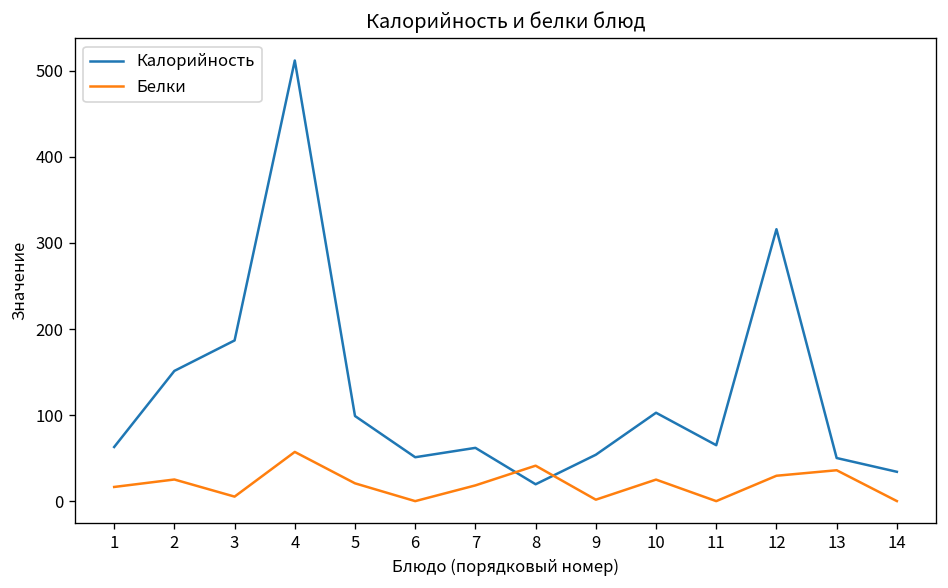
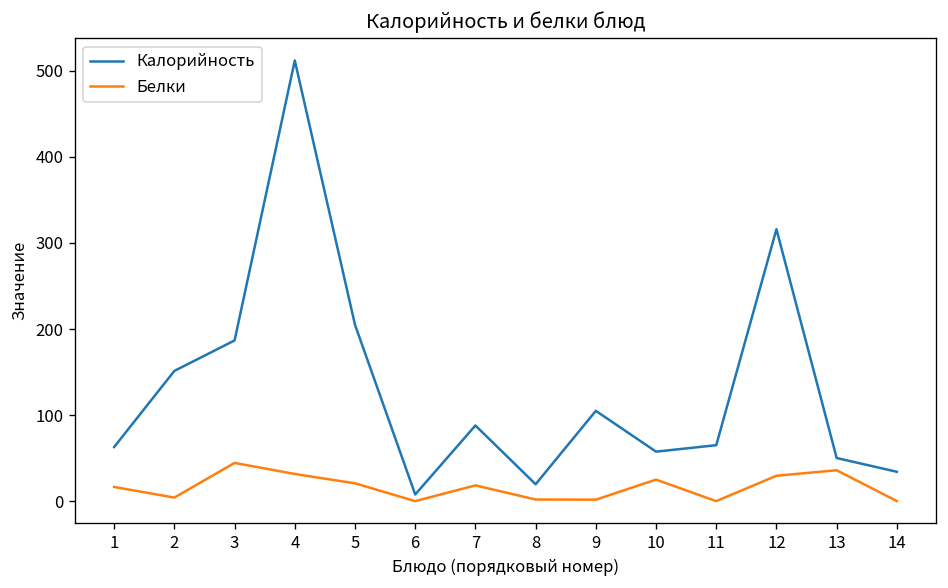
  {
    "Калорийность": {
      "1": 60,
      "2": 150,
      "3": 190,
      "4": 510,
-     "5": 100,
-     "6": 50,
-     "7": 60,
+     "5": 210,
+     "6": 10,
+     "7": 90,
      "8": 20,
-     "9": 50,
-     "10": 100,
+     "9": 110,
+     "10": 60,
      "11": 70,
      "12": 320,
      "13": 50,
      "14": 30
    },
    "Белки": {
      "1": 20,
-     "2": 30,
-     "3": 10,
-     "4": 60,
+     "2": 0,
+     "3": 40,
+     "4": 30,
      "5": 20,
      "6": 0,
      "7": 20,
-     "8": 40,
+     "8": 0,
      "9": 0,
      "10": 30,
      "11": 0,
      "12": 30,
      "13": 40,
      "14": 0
    }
  }
